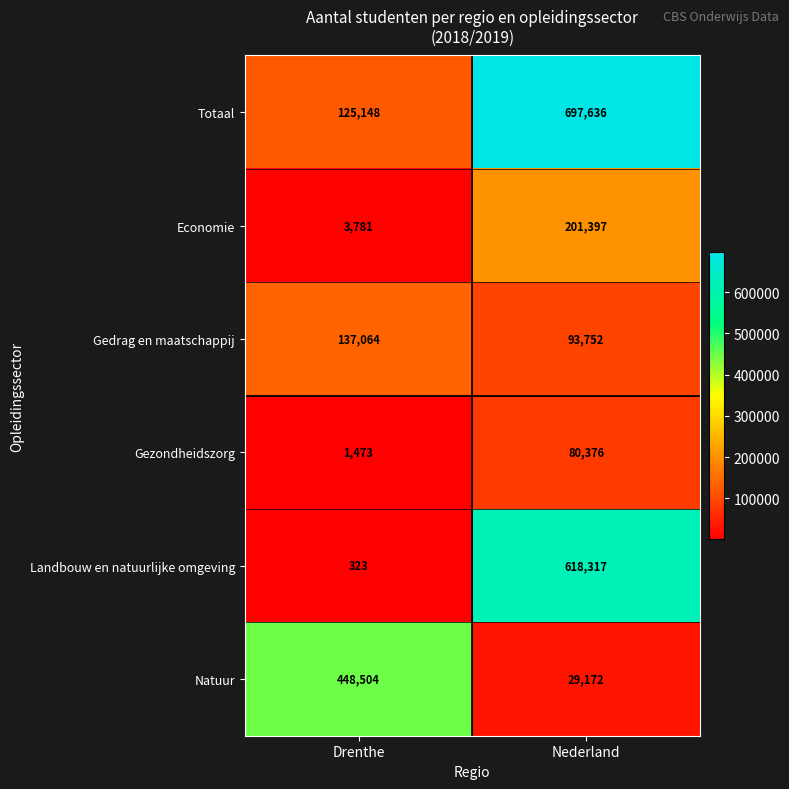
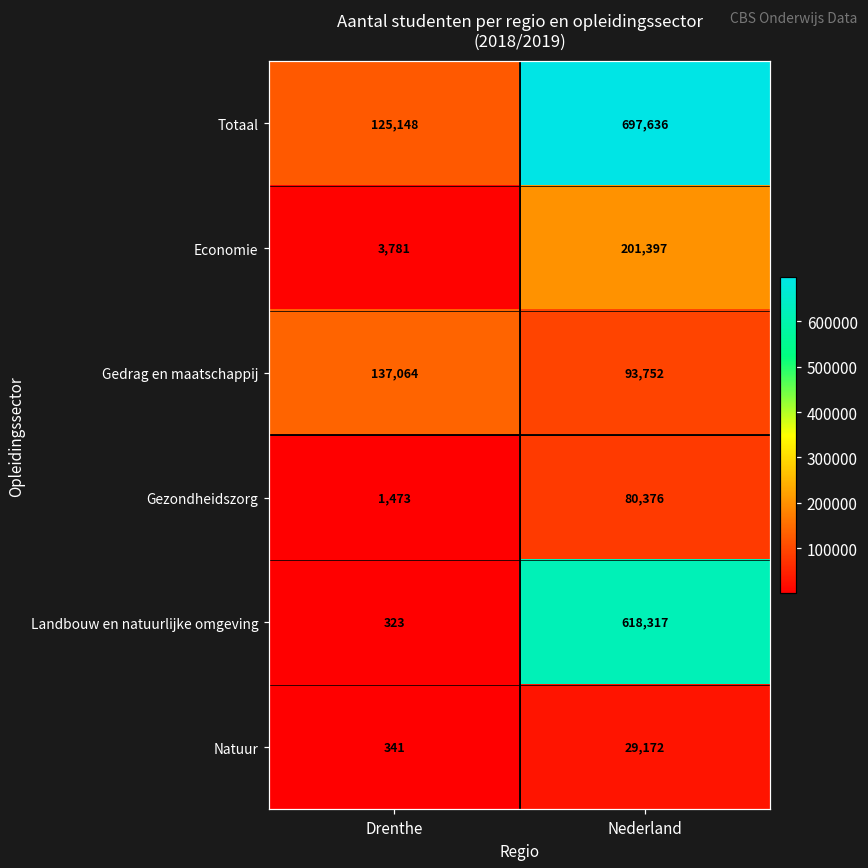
  {
    "Totaal": {
      "Drenthe": "125,148",
      "Nederland": "697,636"
    },
    "Economie": {
      "Drenthe": "3,781",
      "Nederland": "201,397"
    },
    "Gedrag en maatschappij": {
      "Drenthe": "137,064",
      "Nederland": "93,752"
    },
    "Gezondheidszorg": {
      "Drenthe": "1,473",
      "Nederland": "80,376"
    },
    "Landbouw en natuurlijke omgeving": {
      "Drenthe": "323",
      "Nederland": "618,317"
    },
    "Natuur": {
-     "Drenthe": "448,504",
+     "Drenthe": "341",
      "Nederland": "29,172"
    }
  }
